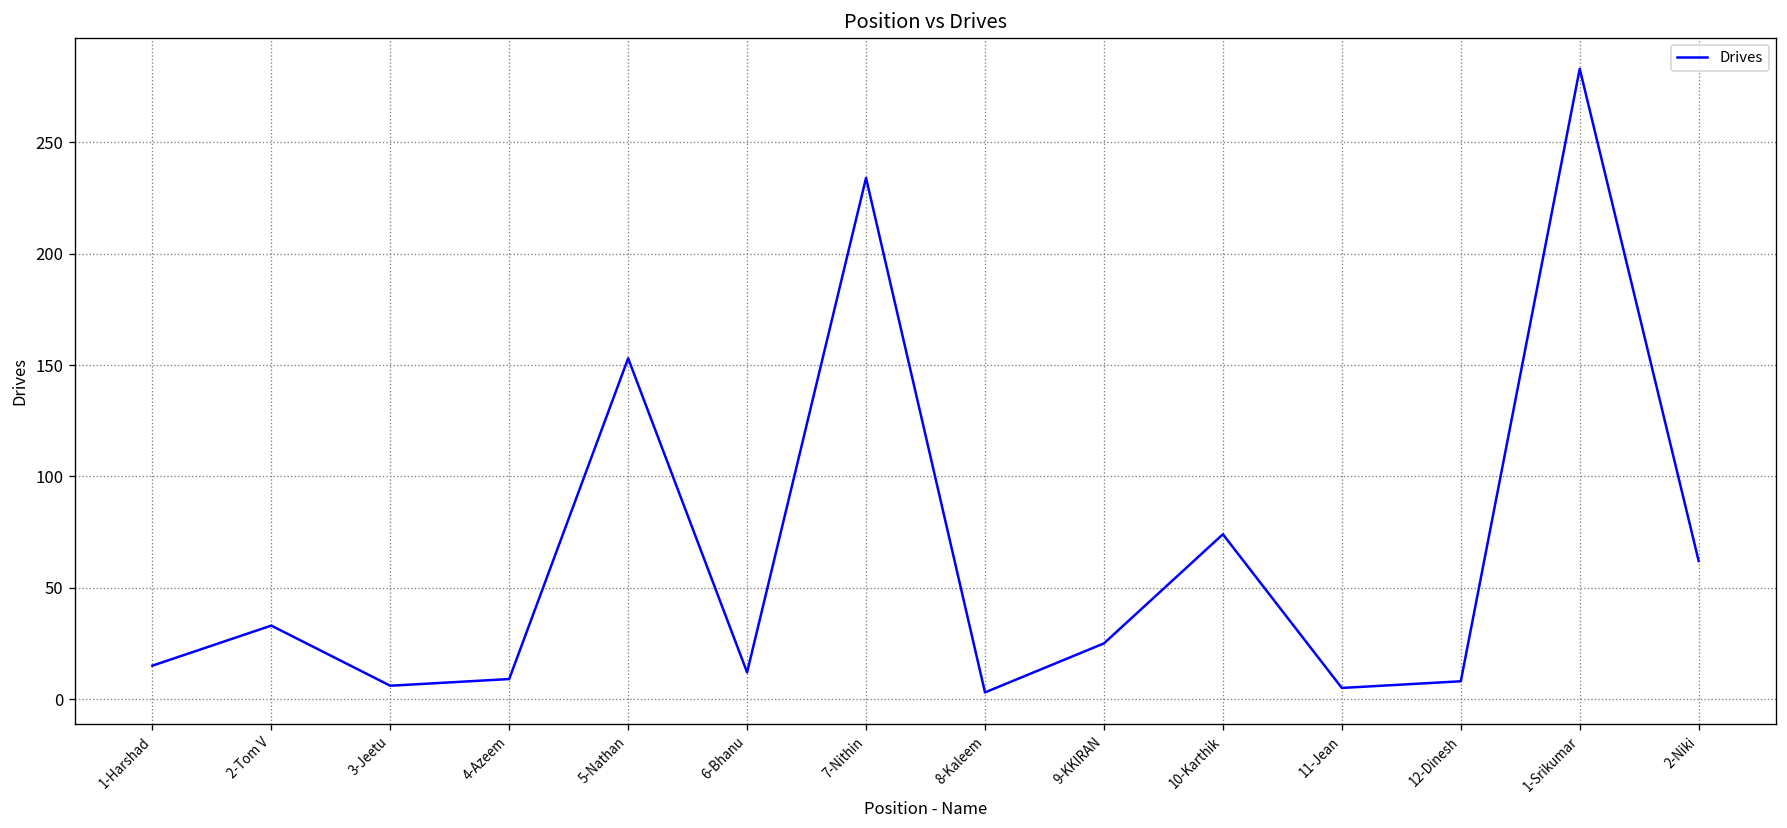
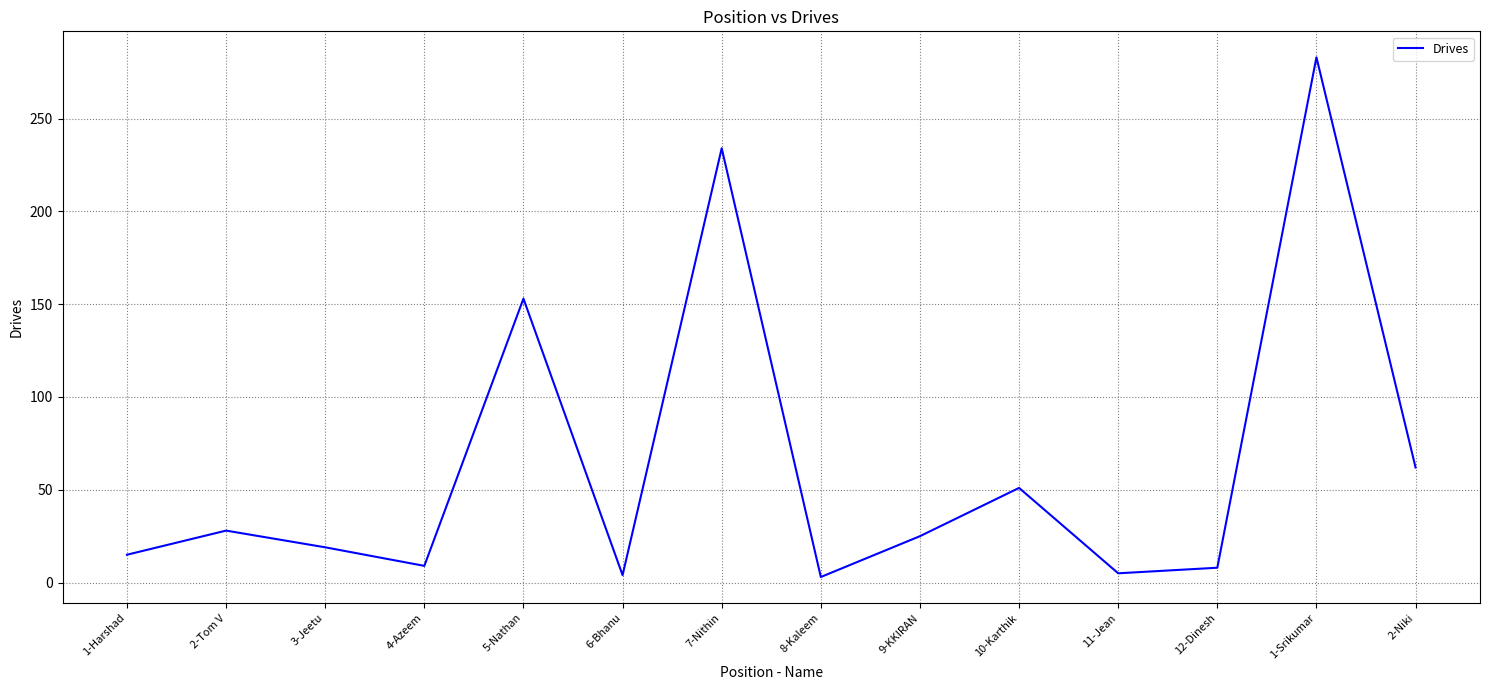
  {
    "1-Harshad": 15,
-   "2-Tom V": 33,
-   "3-Jeetu": 6,
+   "2-Tom V": 28,
+   "3-Jeetu": 19,
    "4-Azeem": 9,
    "5-Nathan": 153,
-   "6-Bhanu": 12,
+   "6-Bhanu": 4,
    "7-Nithin": 234,
    "8-Kaleem": 3,
    "9-KKIRAN": 25,
-   "10-Karthik": 74,
+   "10-Karthik": 51,
    "11-Jean": 5,
    "12-Dinesh": 8,
    "1-Srikumar": 283,
    "2-Niki": 62
  }
